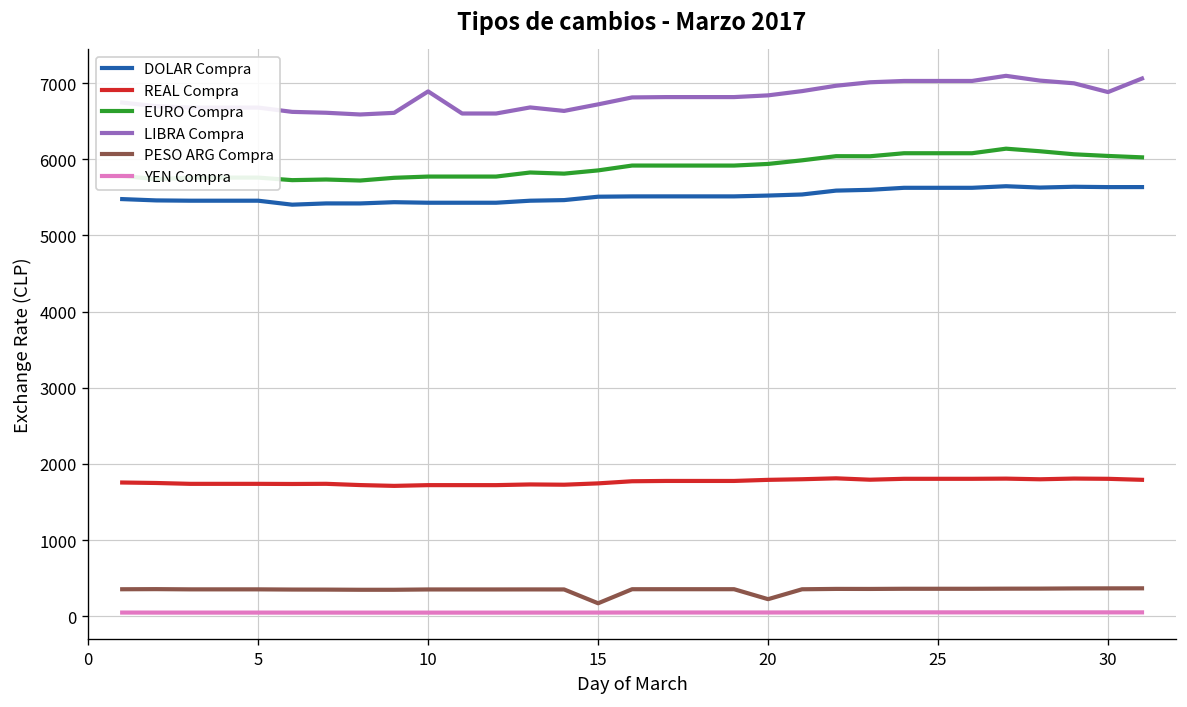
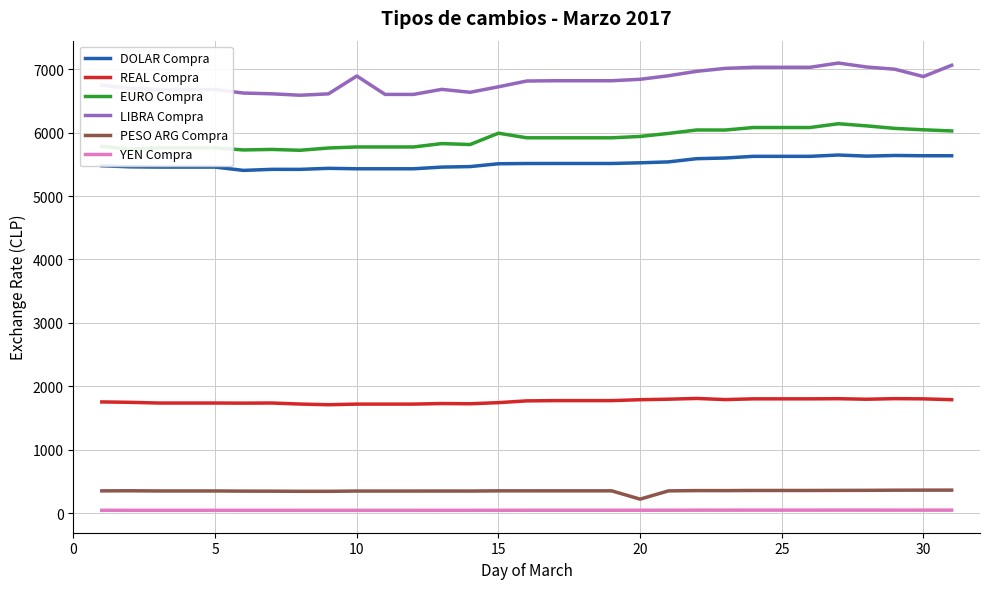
  {
    "DOLAR Compra": {
      "5": 5500,
      "10": 5400,
      "15": 5500,
      "20": 5500,
      "25": 5600,
      "30": 5600
    },
    "REAL Compra": {
      "5": 1700,
      "10": 1700,
      "15": 1700,
      "20": 1800,
      "25": 1800,
      "30": 1800
    },
    "EURO Compra": {
      "10": 5800,
-     "15": 5900,
+     "15": 6000,
      "20": 5900,
      "25": 6100,
      "30": 6000
    },
    "LIBRA Compra": {
      "10": 6900,
      "15": 6700,
      "20": 6800,
      "25": 7000,
      "30": 6900
    },
    "PESO ARG Compra": {
      "5": 400,
      "10": 400,
-     "15": 200,
+     "15": 400,
      "20": 200,
      "25": 400,
      "30": 400
    },
    "YEN Compra": {
      "5": 0,
      "10": 0,
      "15": 0,
      "20": 0,
      "25": 100,
      "30": 100
    }
  }
